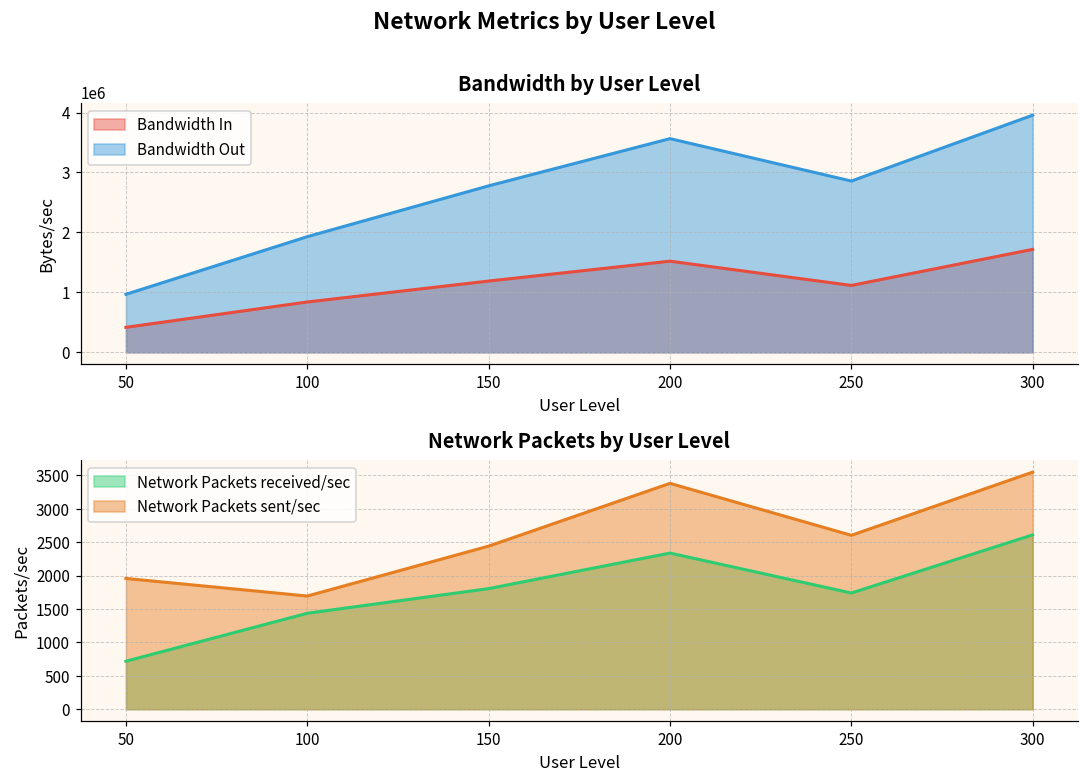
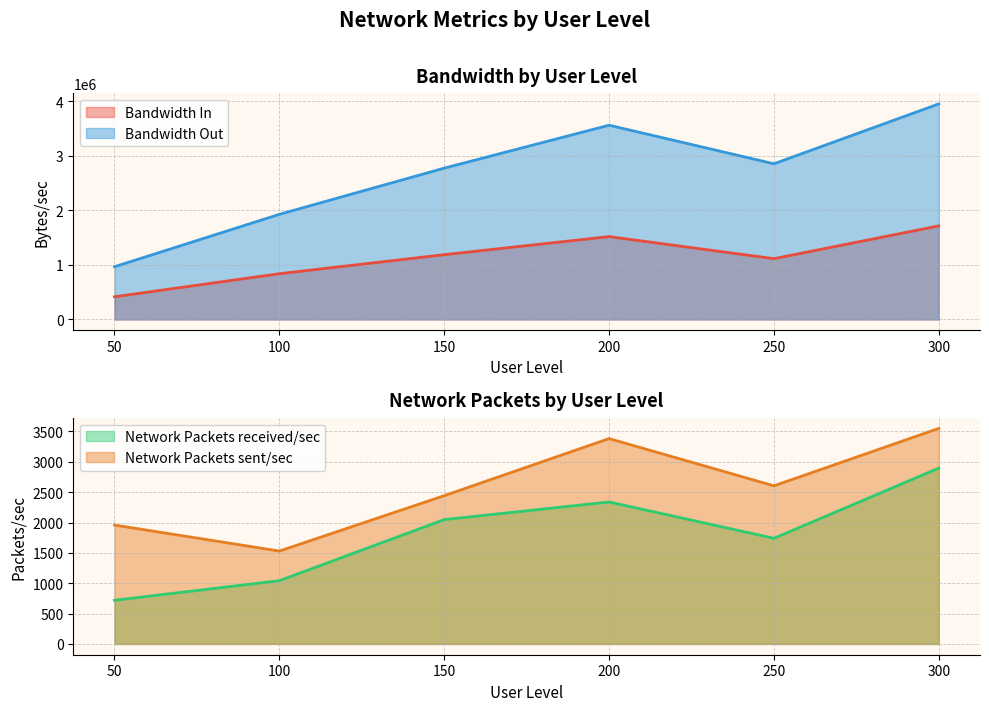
  {
    "Bandwidth by User Level": {
      "Bandwidth In": {
        "50": 400000,
        "100": 800000,
        "150": 1200000,
        "200": 1500000,
        "250": 1100000,
        "300": 1700000
      },
      "Bandwidth Out": {
        "50": 1000000,
        "100": 1900000,
        "150": 2800000,
        "200": 3600000,
        "250": 2900000,
        "300": 4000000
      }
    },
    "Network Packets by User Level": {
      "Network Packets received/sec": {
        "50": 700,
-       "100": 1400,
-       "150": 1800,
+       "100": 1000,
+       "150": 2000,
        "200": 2300,
        "250": 1700,
-       "300": 2600
+       "300": 2900
      },
      "Network Packets sent/sec": {
        "50": 2000,
-       "100": 1700,
+       "100": 1500,
        "150": 2400,
        "200": 3400,
        "250": 2600,
        "300": 3600
      }
    }
  }
